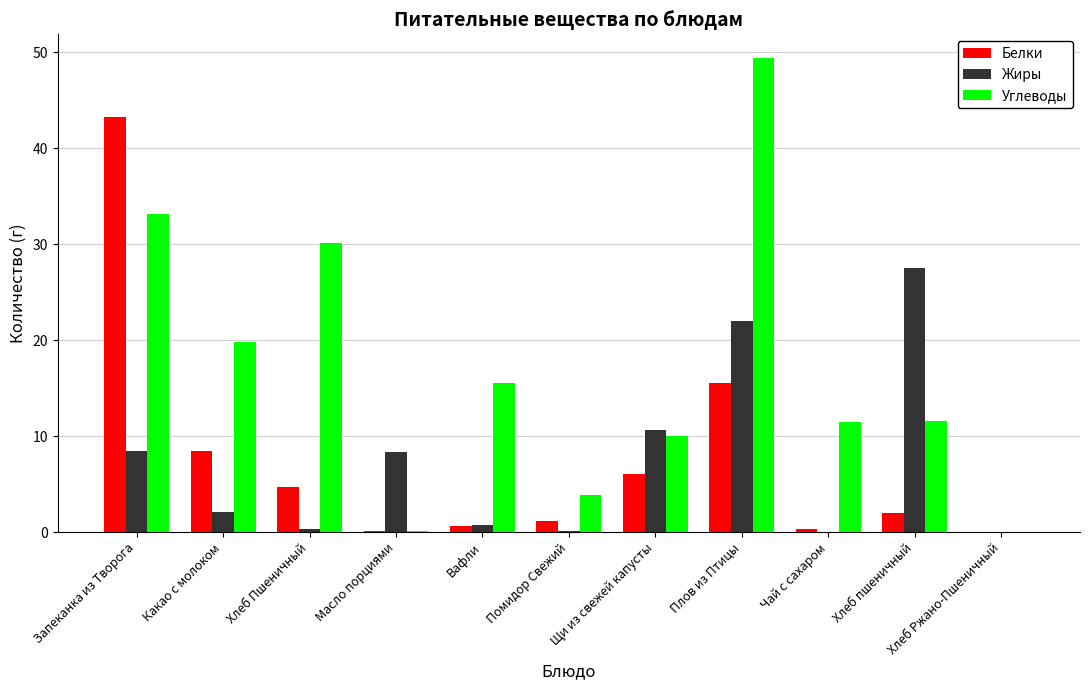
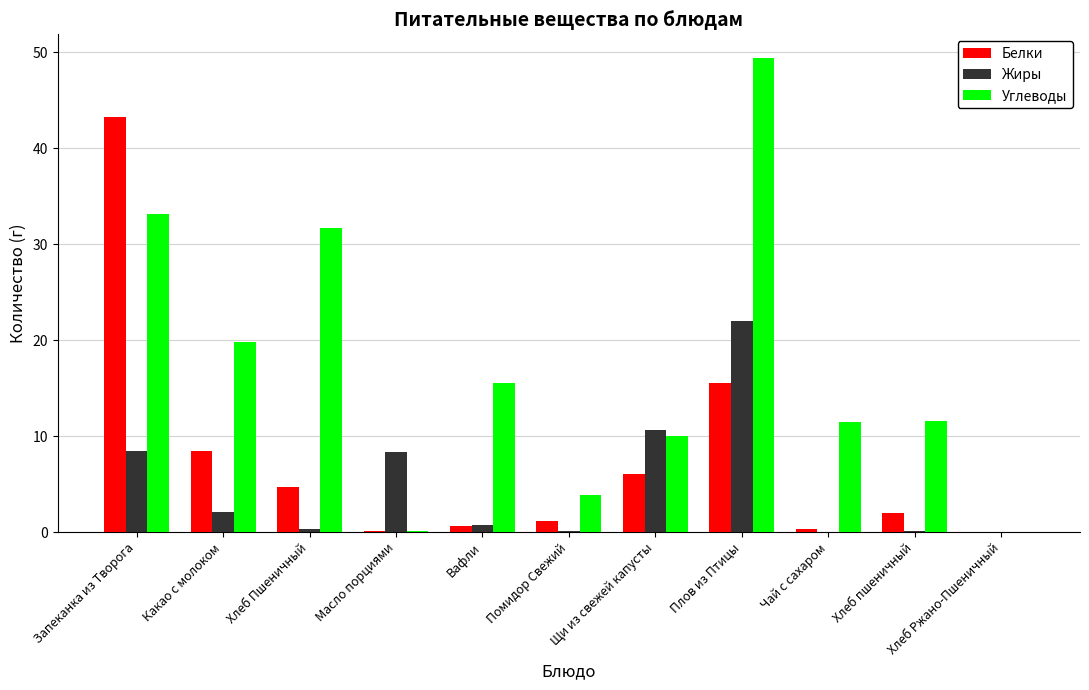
  {
    "Белки": {
      "Запеканка из Творога": 43,
      "Какао с молоком": 9,
      "Хлеб Пшеничный": 5,
      "Вафли": 1,
      "Помидор Свежий": 1,
      "Щи из свежей капусты": 6,
      "Плов из Птицы": 16,
      "Чай с сахаром": 0,
      "Хлеб пшеничный": 2,
      "Хлеб Ржано-Пшеничный": 0
    },
    "Жиры": {
      "Запеканка из Творога": 9,
      "Какао с молоком": 2,
      "Хлеб Пшеничный": 0,
      "Масло порциями": 8,
      "Вафли": 1,
      "Щи из свежей капусты": 11,
      "Плов из Птицы": 22,
      "Чай с сахаром": 0,
-     "Хлеб пшеничный": 28,
+     "Хлеб пшеничный": 0,
      "Хлеб Ржано-Пшеничный": 0
    },
    "Углеводы": {
      "Запеканка из Творога": 33,
      "Какао с молоком": 20,
-     "Хлеб Пшеничный": 30,
+     "Хлеб Пшеничный": 32,
      "Вафли": 16,
      "Помидор Свежий": 4,
      "Щи из свежей капусты": 10,
      "Плов из Птицы": 49,
      "Чай с сахаром": 12,
      "Хлеб пшеничный": 12,
      "Хлеб Ржано-Пшеничный": 0
    }
  }
